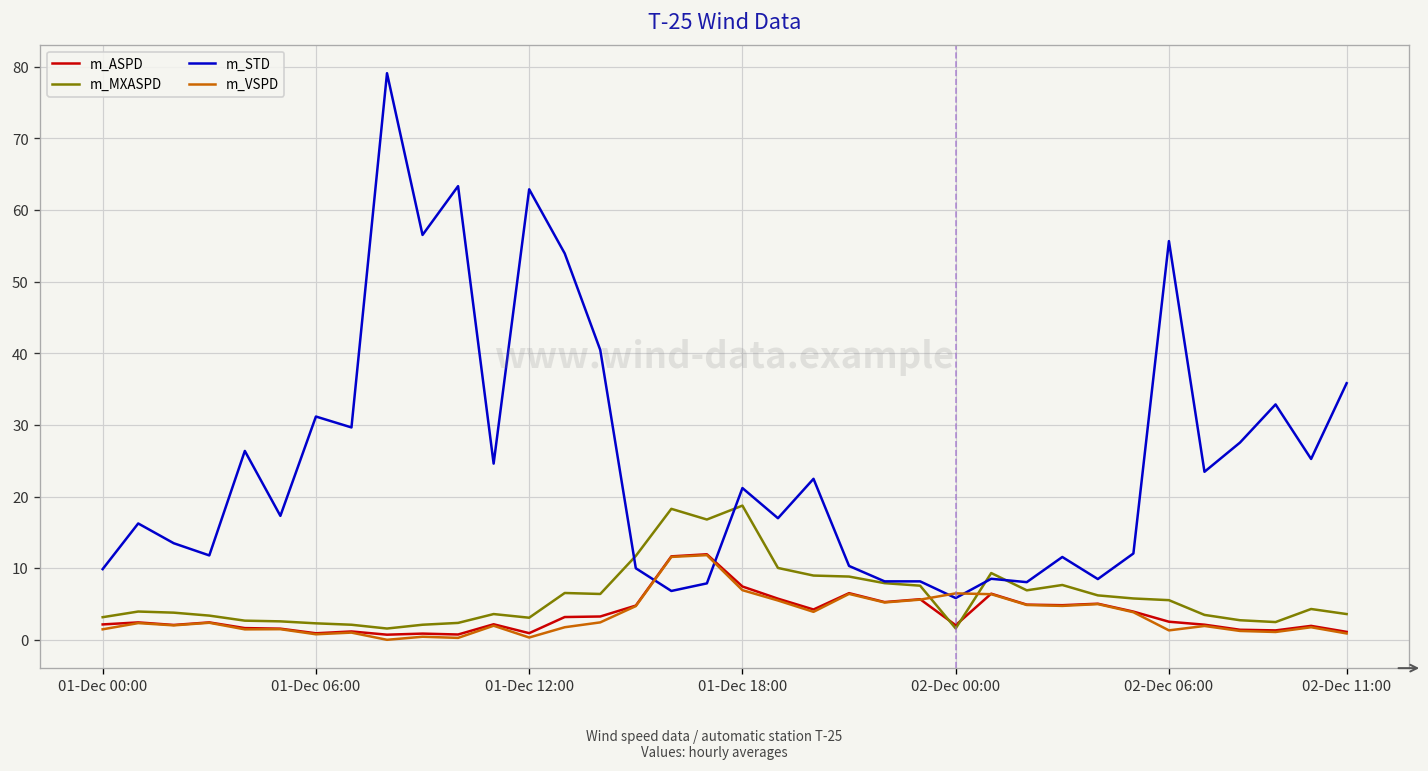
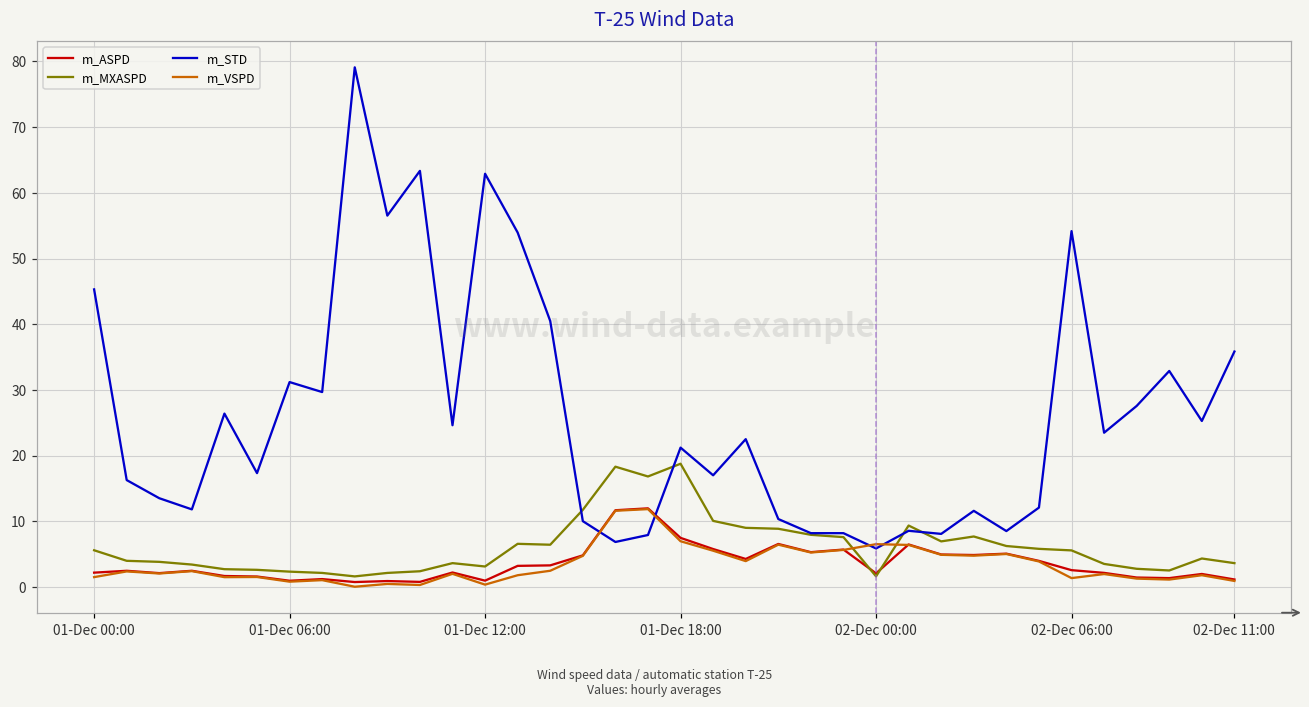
  {
    "m_ASPD": {
      "01-Dec 00:00": 2,
      "01-Dec 12:00": 1,
      "01-Dec 18:00": 7,
      "02-Dec 00:00": 2,
      "02-Dec 06:00": 3
    },
    "m_MXASPD": {
-     "01-Dec 00:00": 3,
+     "01-Dec 00:00": 6,
      "01-Dec 06:00": 2,
      "01-Dec 12:00": 3,
      "01-Dec 18:00": 19,
      "02-Dec 00:00": 2,
      "02-Dec 06:00": 6,
      "02-Dec 11:00": 4
    },
    "m_STD": {
-     "01-Dec 00:00": 10,
+     "01-Dec 00:00": 45,
      "01-Dec 06:00": 31,
      "01-Dec 12:00": 63,
      "01-Dec 18:00": 21,
      "02-Dec 00:00": 6,
-     "02-Dec 06:00": 56,
+     "02-Dec 06:00": 54,
      "02-Dec 11:00": 36
    },
    "m_VSPD": {
      "01-Dec 00:00": 1,
      "01-Dec 12:00": 0,
      "01-Dec 18:00": 7,
      "02-Dec 00:00": 7,
      "02-Dec 06:00": 1
    }
  }
